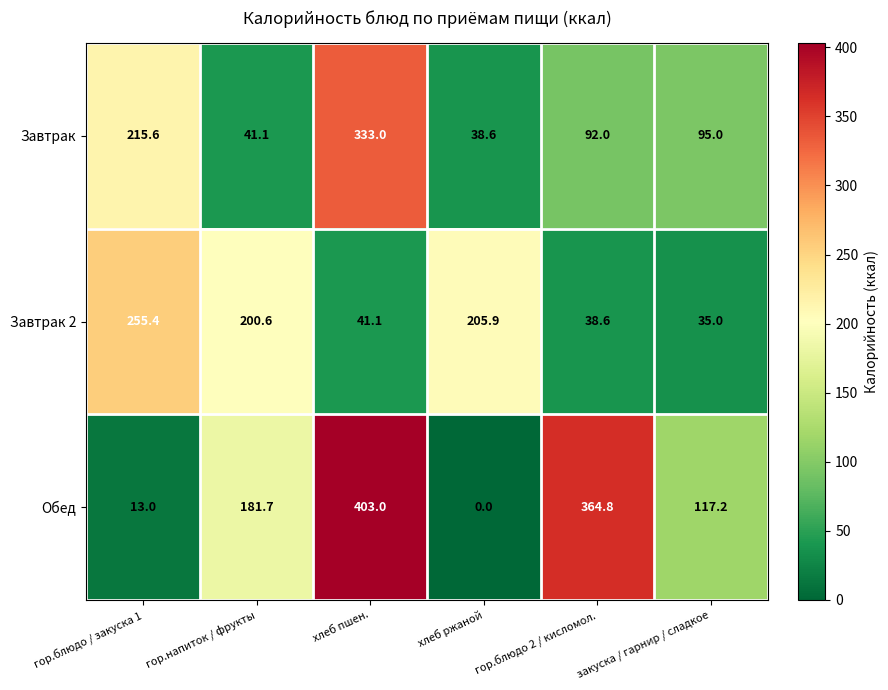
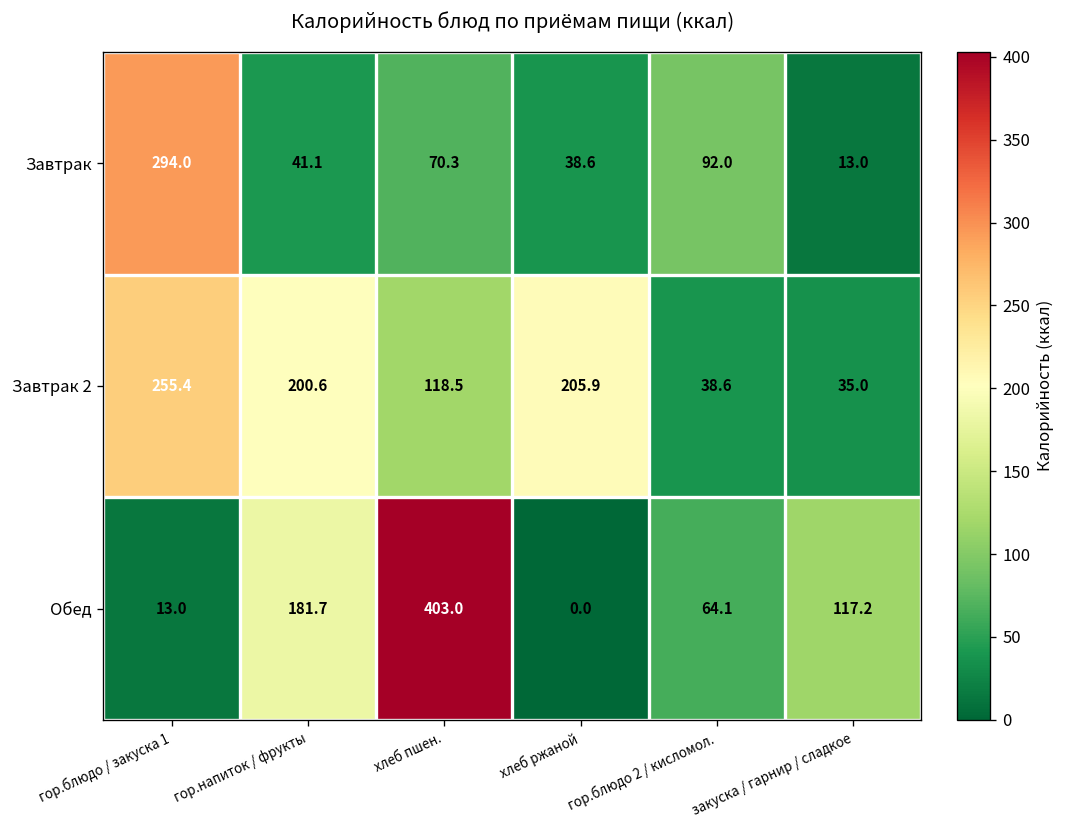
  {
    "Завтрак": {
-     "гор.блюдо / закуска 1": 215.6,
+     "гор.блюдо / закуска 1": 294.0,
      "гор.напиток / фрукты": 41.1,
-     "хлеб пшен.": 333.0,
+     "хлеб пшен.": 70.3,
      "хлеб ржаной": 38.6,
      "гор.блюдо 2 / кисломол.": 92.0,
-     "закуска / гарнир / сладкое": 95.0
+     "закуска / гарнир / сладкое": 13.0
    },
    "Завтрак 2": {
      "гор.блюдо / закуска 1": 255.4,
      "гор.напиток / фрукты": 200.6,
-     "хлеб пшен.": 41.1,
+     "хлеб пшен.": 118.5,
      "хлеб ржаной": 205.9,
      "гор.блюдо 2 / кисломол.": 38.6,
      "закуска / гарнир / сладкое": 35.0
    },
    "Обед": {
      "гор.блюдо / закуска 1": 13.0,
      "гор.напиток / фрукты": 181.7,
      "хлеб пшен.": 403.0,
      "хлеб ржаной": 0.0,
-     "гор.блюдо 2 / кисломол.": 364.8,
+     "гор.блюдо 2 / кисломол.": 64.1,
      "закуска / гарнир / сладкое": 117.2
    }
  }
